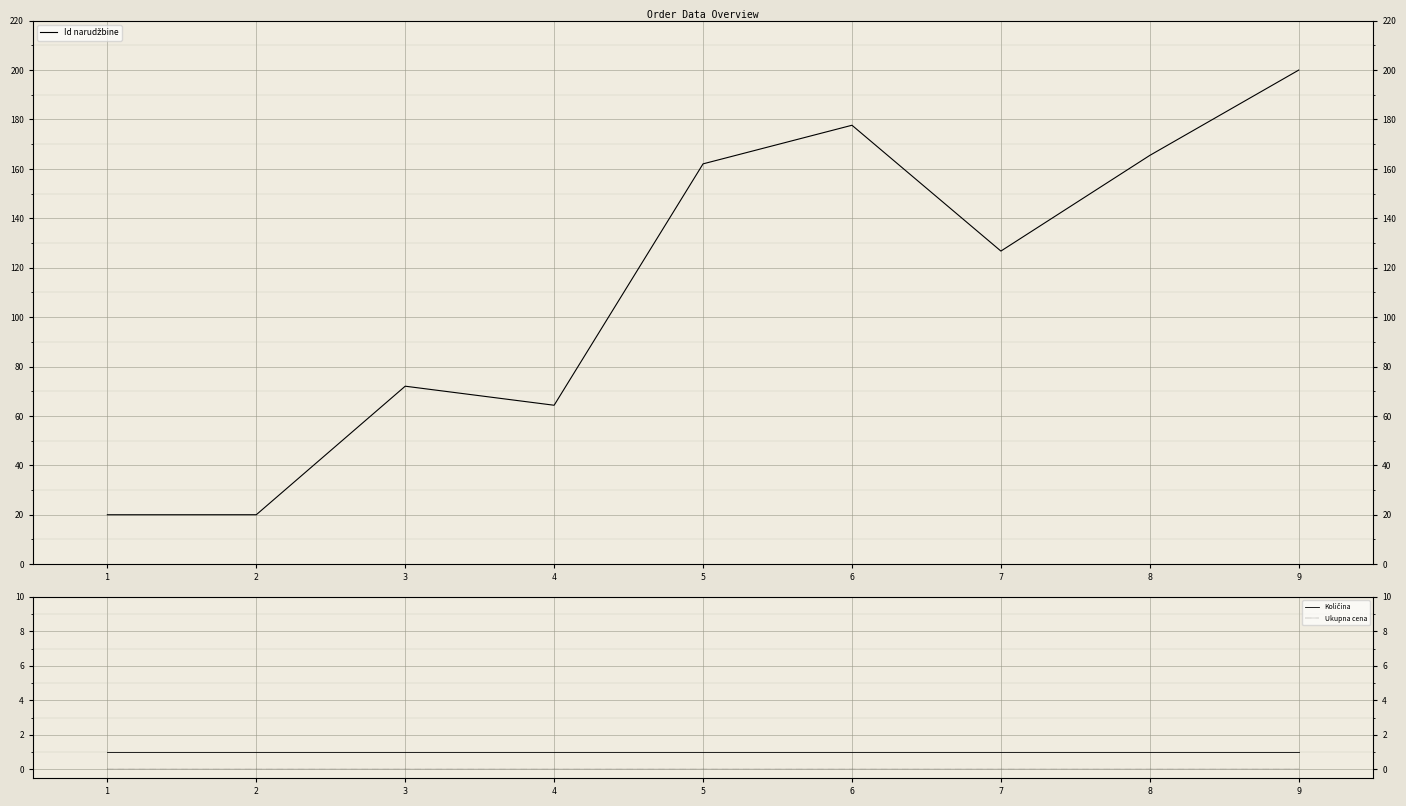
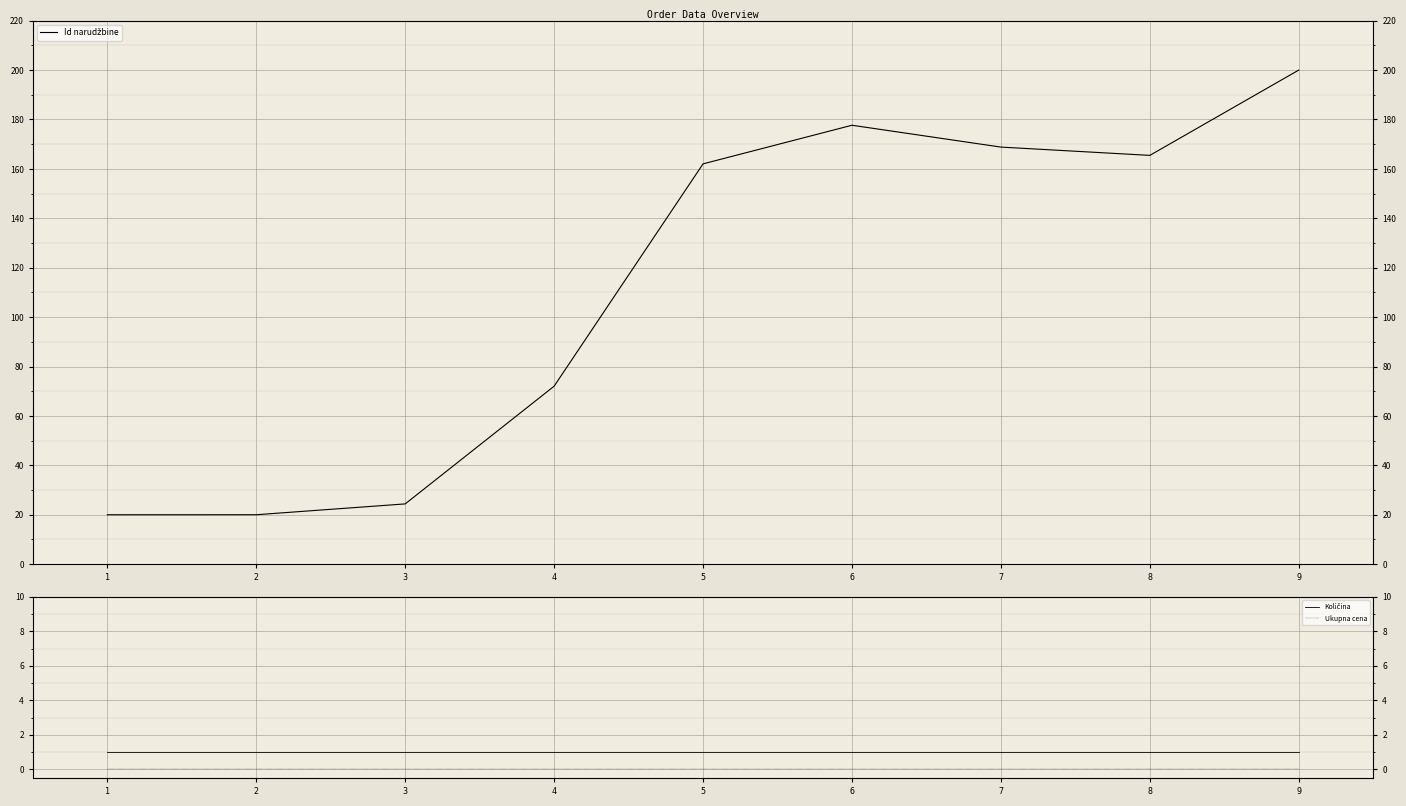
  {
    "Order Data Overview": {
      "1": 20,
      "2": 20,
-     "3": 72,
-     "4": 64,
+     "3": 24,
+     "4": 72,
      "5": 162,
      "6": 178,
-     "7": 127,
+     "7": 169,
      "8": 165,
      "9": 200
    }
  }
